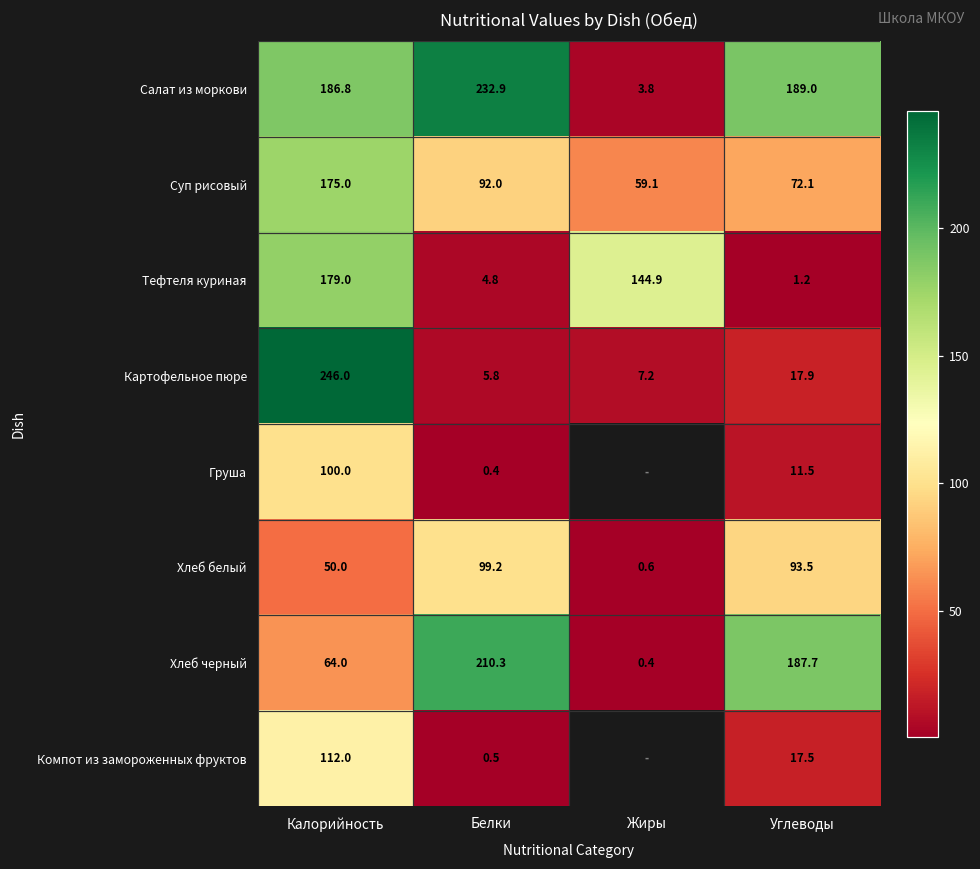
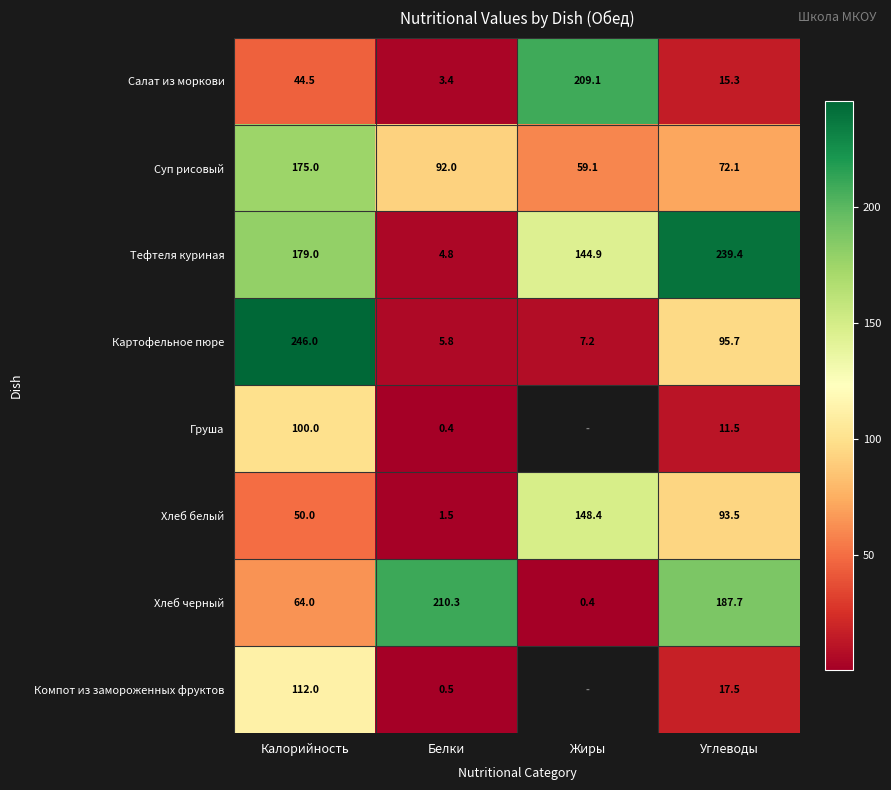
  {
    "Салат из моркови": {
-     "Калорийность": 186.8,
-     "Белки": 232.9,
-     "Жиры": 3.8,
-     "Углеводы": 189.0
+     "Калорийность": 44.5,
+     "Белки": 3.4,
+     "Жиры": 209.1,
+     "Углеводы": 15.3
    },
    "Суп рисовый": {
      "Калорийность": 175.0,
      "Белки": 92.0,
      "Жиры": 59.1,
      "Углеводы": 72.1
    },
    "Тефтеля куриная": {
      "Калорийность": 179.0,
      "Белки": 4.8,
      "Жиры": 144.9,
-     "Углеводы": 1.2
+     "Углеводы": 239.4
    },
    "Картофельное пюре": {
      "Калорийность": 246.0,
      "Белки": 5.8,
      "Жиры": 7.2,
-     "Углеводы": 17.9
+     "Углеводы": 95.7
    },
    "Груша": {
      "Калорийность": 100.0,
      "Белки": 0.4,
      "Углеводы": 11.5
    },
    "Хлеб белый": {
      "Калорийность": 50.0,
-     "Белки": 99.2,
-     "Жиры": 0.6,
+     "Белки": 1.5,
+     "Жиры": 148.4,
      "Углеводы": 93.5
    },
    "Хлеб черный": {
      "Калорийность": 64.0,
      "Белки": 210.3,
      "Жиры": 0.4,
      "Углеводы": 187.7
    },
    "Компот из замороженных фруктов": {
      "Калорийность": 112.0,
      "Белки": 0.5,
      "Углеводы": 17.5
    }
  }
